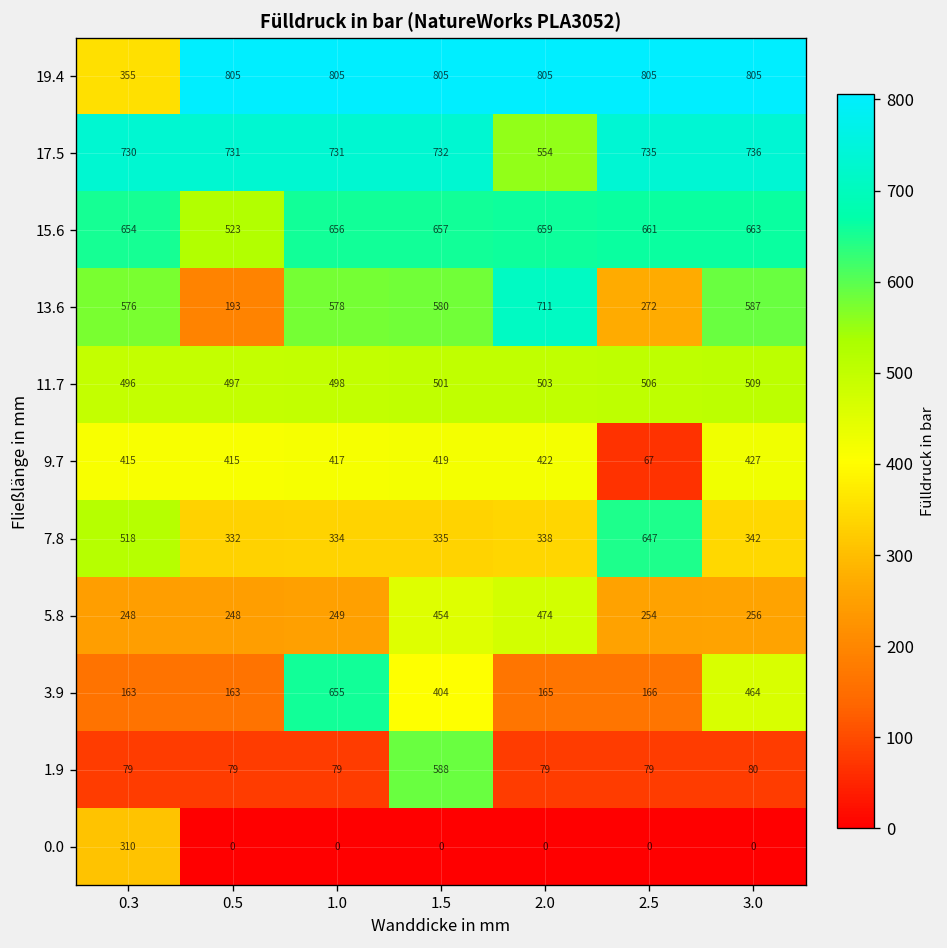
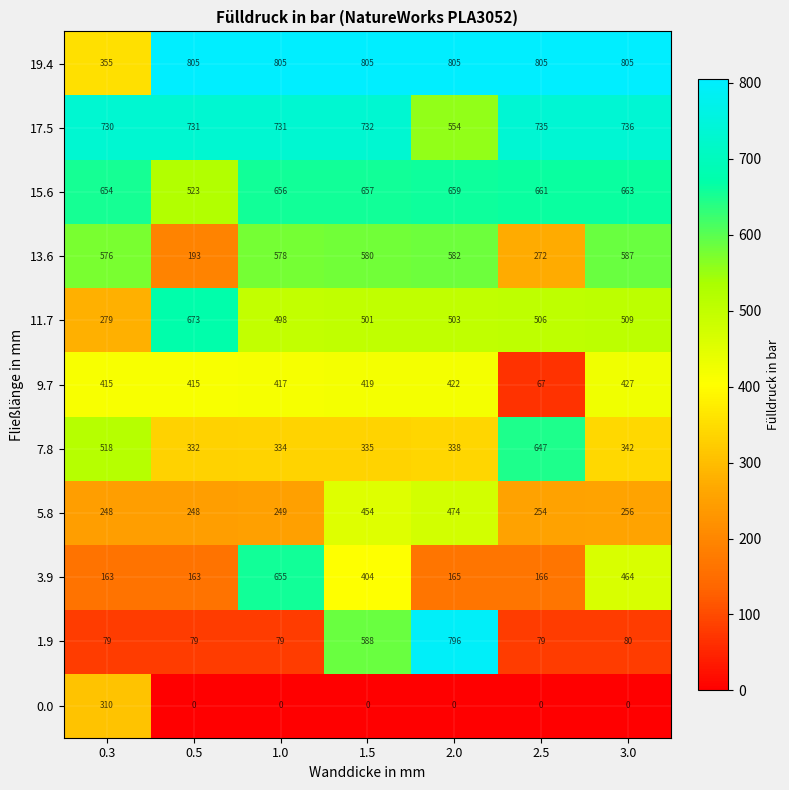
  {
    "19.4": {
      "0.3": 355,
      "0.5": 805,
      "1.0": 805,
      "1.5": 805,
      "2.0": 805,
      "2.5": 805,
      "3.0": 805
    },
    "17.5": {
      "0.3": 730,
      "0.5": 731,
      "1.0": 731,
      "1.5": 732,
      "2.0": 554,
      "2.5": 735,
      "3.0": 736
    },
    "15.6": {
      "0.3": 654,
      "0.5": 523,
      "1.0": 656,
      "1.5": 657,
      "2.0": 659,
      "2.5": 661,
      "3.0": 663
    },
    "13.6": {
      "0.3": 576,
      "0.5": 193,
      "1.0": 578,
      "1.5": 580,
-     "2.0": 711,
+     "2.0": 582,
      "2.5": 272,
      "3.0": 587
    },
    "11.7": {
-     "0.3": 496,
-     "0.5": 497,
+     "0.3": 279,
+     "0.5": 673,
      "1.0": 498,
      "1.5": 501,
      "2.0": 503,
      "2.5": 506,
      "3.0": 509
    },
    "9.7": {
      "0.3": 415,
      "0.5": 415,
      "1.0": 417,
      "1.5": 419,
      "2.0": 422,
      "2.5": 67,
      "3.0": 427
    },
    "7.8": {
      "0.3": 518,
      "0.5": 332,
      "1.0": 334,
      "1.5": 335,
      "2.0": 338,
      "2.5": 647,
      "3.0": 342
    },
    "5.8": {
      "0.3": 248,
      "0.5": 248,
      "1.0": 249,
      "1.5": 454,
      "2.0": 474,
      "2.5": 254,
      "3.0": 256
    },
    "3.9": {
      "0.3": 163,
      "0.5": 163,
      "1.0": 655,
      "1.5": 404,
      "2.0": 165,
      "2.5": 166,
      "3.0": 464
    },
    "1.9": {
      "0.3": 79,
      "0.5": 79,
      "1.0": 79,
      "1.5": 588,
-     "2.0": 79,
+     "2.0": 796,
      "2.5": 79,
      "3.0": 80
    },
    "0.0": {
      "0.3": 310,
      "0.5": 0,
      "1.0": 0,
      "1.5": 0,
      "2.0": 0,
      "2.5": 0,
      "3.0": 0
    }
  }
